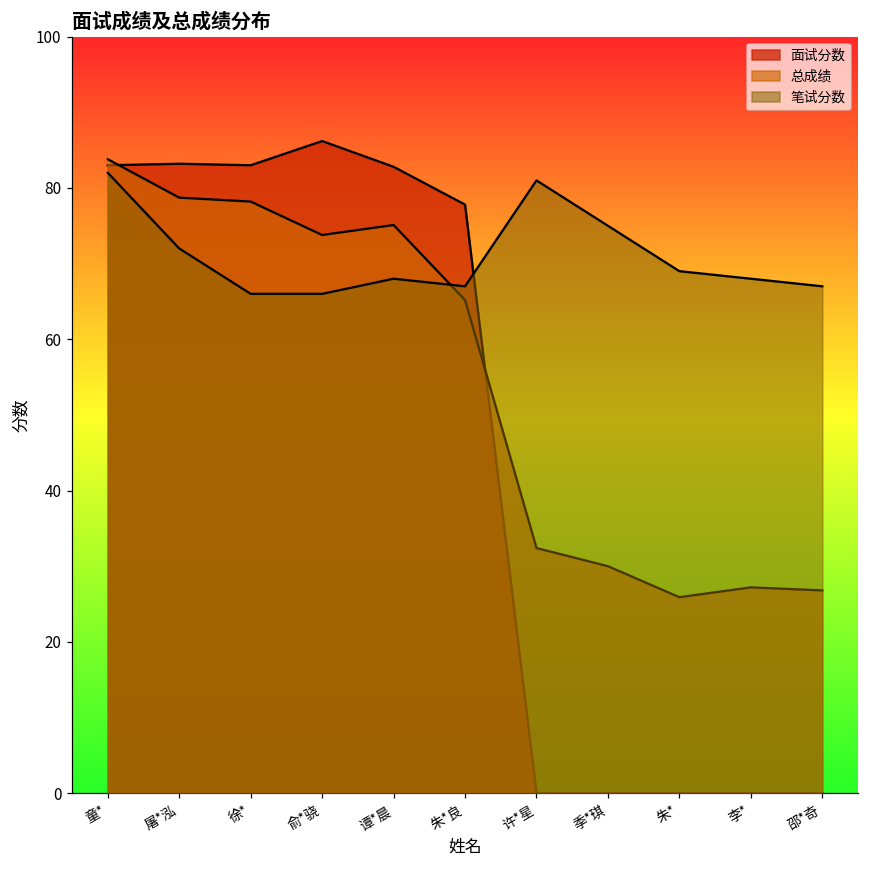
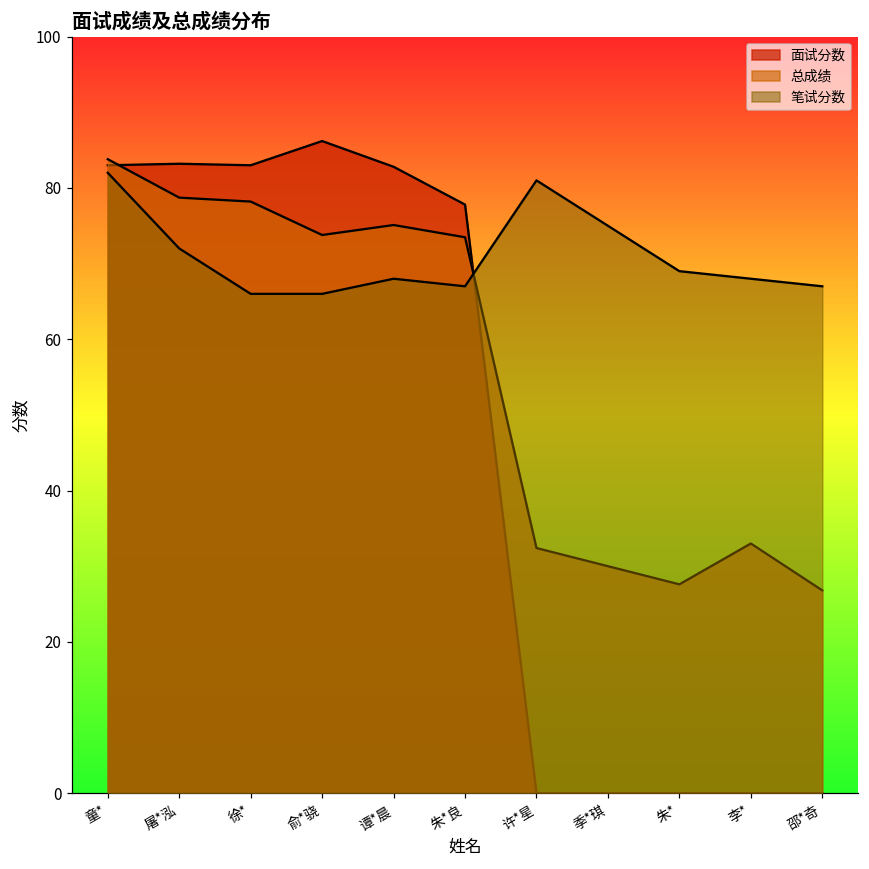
  {
    "面试分数": {
      "童*": 83,
      "屠*泓": 83,
      "徐*": 83,
      "俞*骁": 86,
      "谭*晨": 83,
      "朱*良": 78,
      "许*星": 0,
      "季*琪": 0,
      "朱*": 0,
      "李*": 0,
      "邵*奇": 0
    },
    "总成绩": {
      "童*": 84,
      "屠*泓": 79,
      "徐*": 78,
      "俞*骁": 74,
      "谭*晨": 75,
-     "朱*良": 65,
+     "朱*良": 73,
      "许*星": 32,
      "季*琪": 30,
-     "朱*": 26,
-     "李*": 27,
+     "朱*": 28,
+     "李*": 33,
      "邵*奇": 27
    },
    "笔试分数": {
      "童*": 82,
      "屠*泓": 72,
      "徐*": 66,
      "俞*骁": 66,
      "谭*晨": 68,
      "朱*良": 67,
      "许*星": 81,
      "季*琪": 75,
      "朱*": 69,
      "李*": 68,
      "邵*奇": 67
    }
  }
